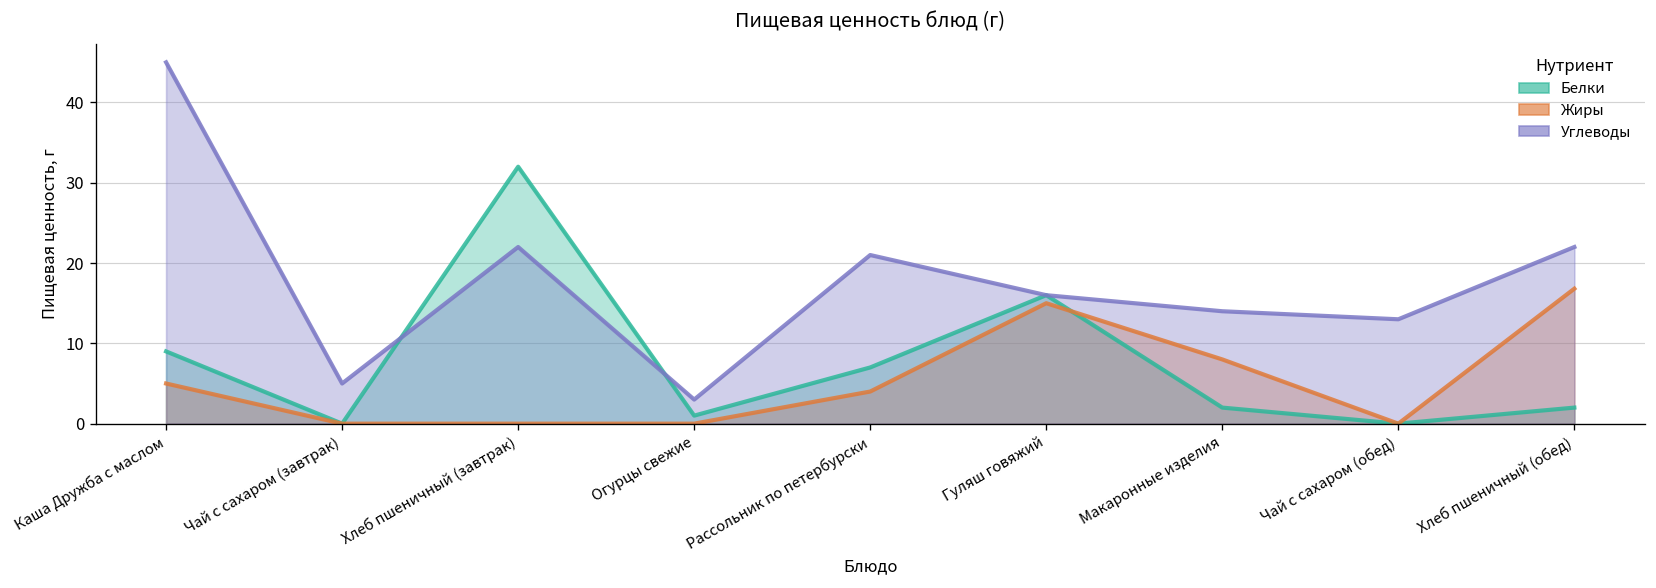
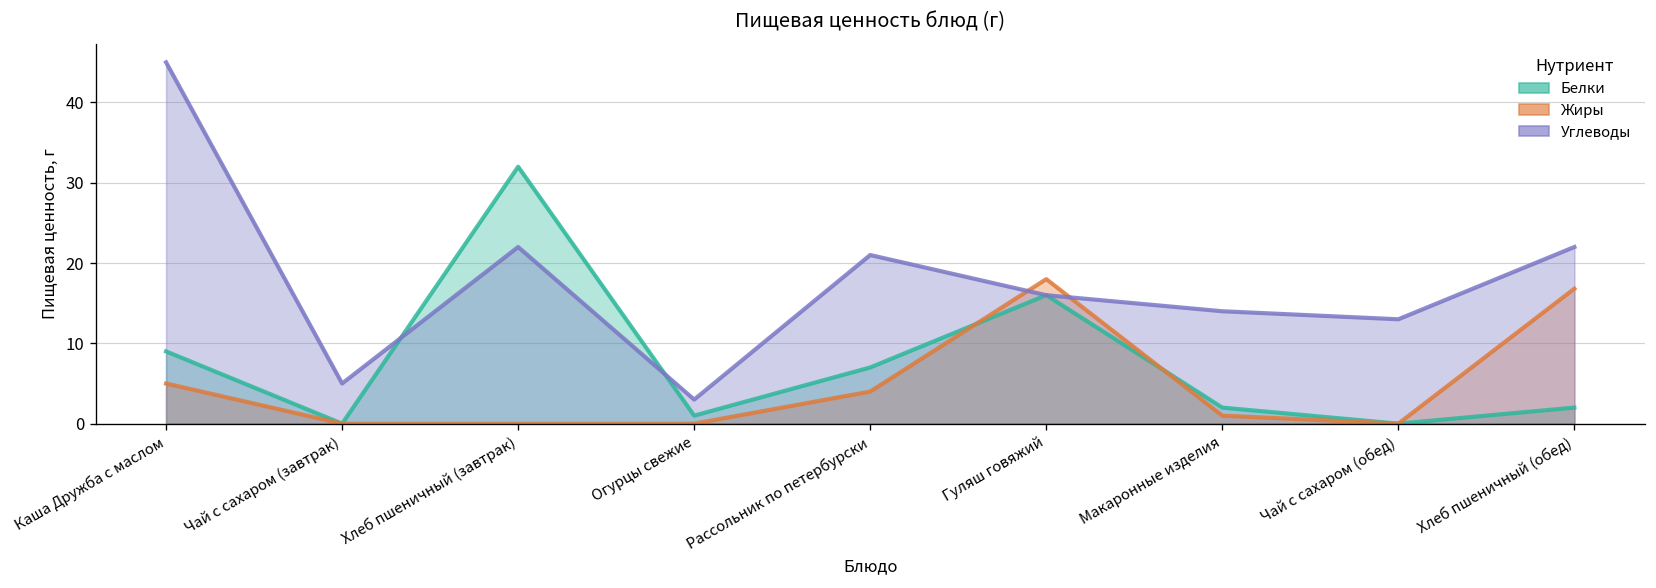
  {
    "Жиры": {
      "Каша Дружба с маслом": 5,
      "Хлеб пшеничный (завтрак)": 0,
      "Огурцы свежие": 0,
      "Рассольник по петербурски": 4,
-     "Гуляш говяжий": 15,
-     "Макаронные изделия": 8,
+     "Гуляш говяжий": 18,
+     "Макаронные изделия": 1,
      "Хлеб пшеничный (обед)": 17
    }
  }
